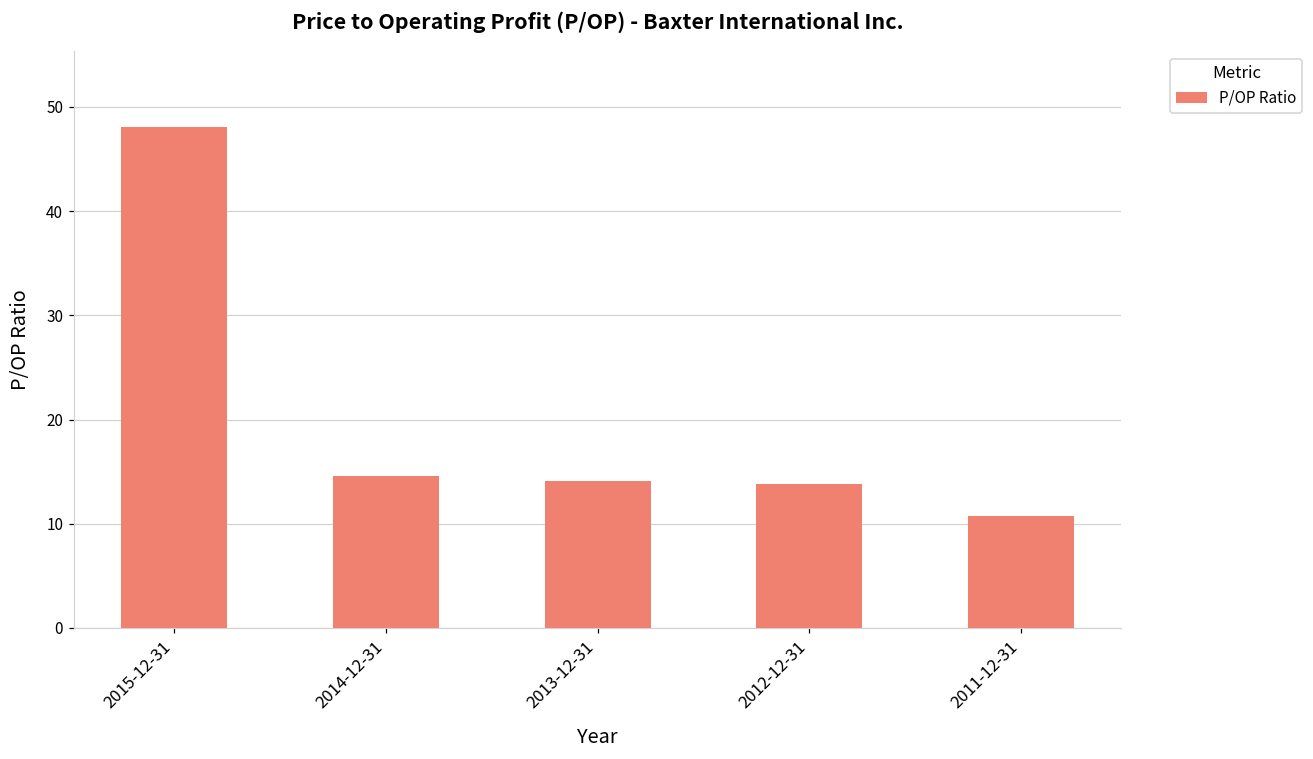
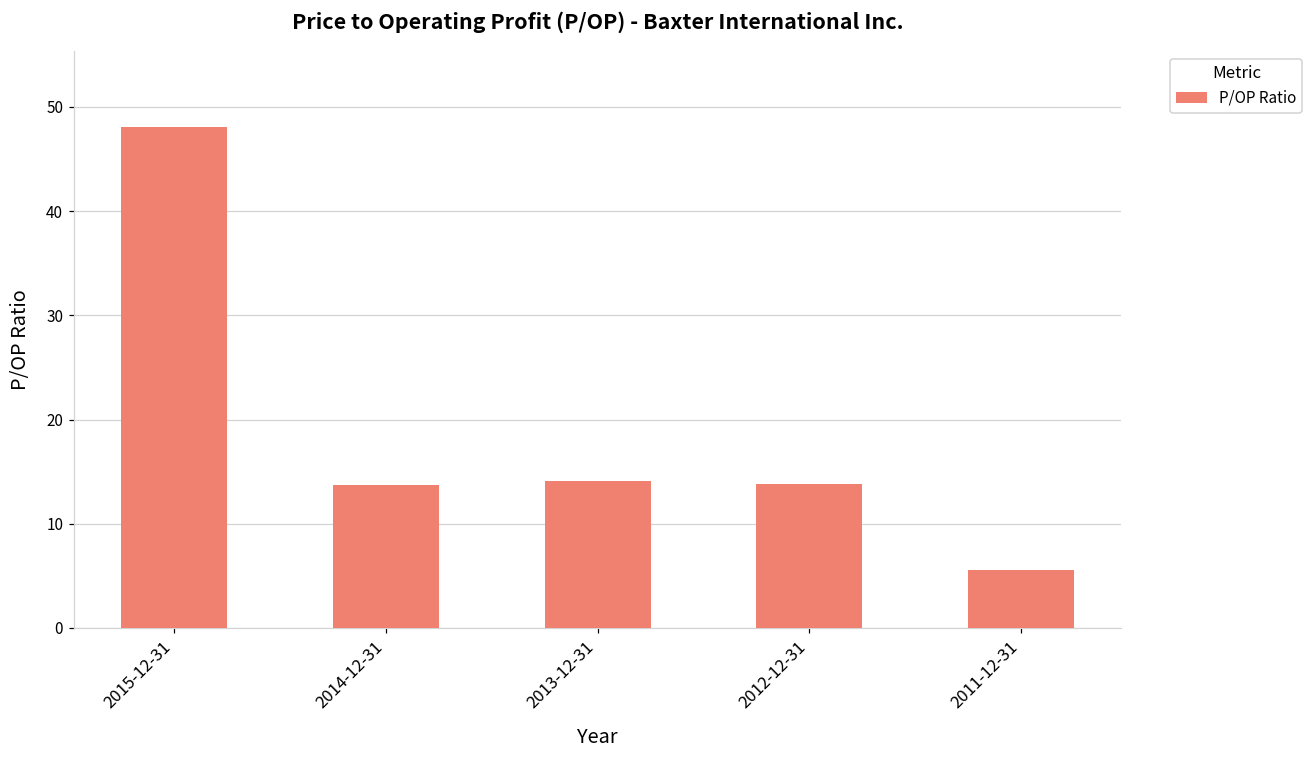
  {
    "2015-12-31": 48,
-   "2014-12-31": 15,
+   "2014-12-31": 14,
    "2013-12-31": 14,
    "2012-12-31": 14,
-   "2011-12-31": 11
+   "2011-12-31": 6
  }
